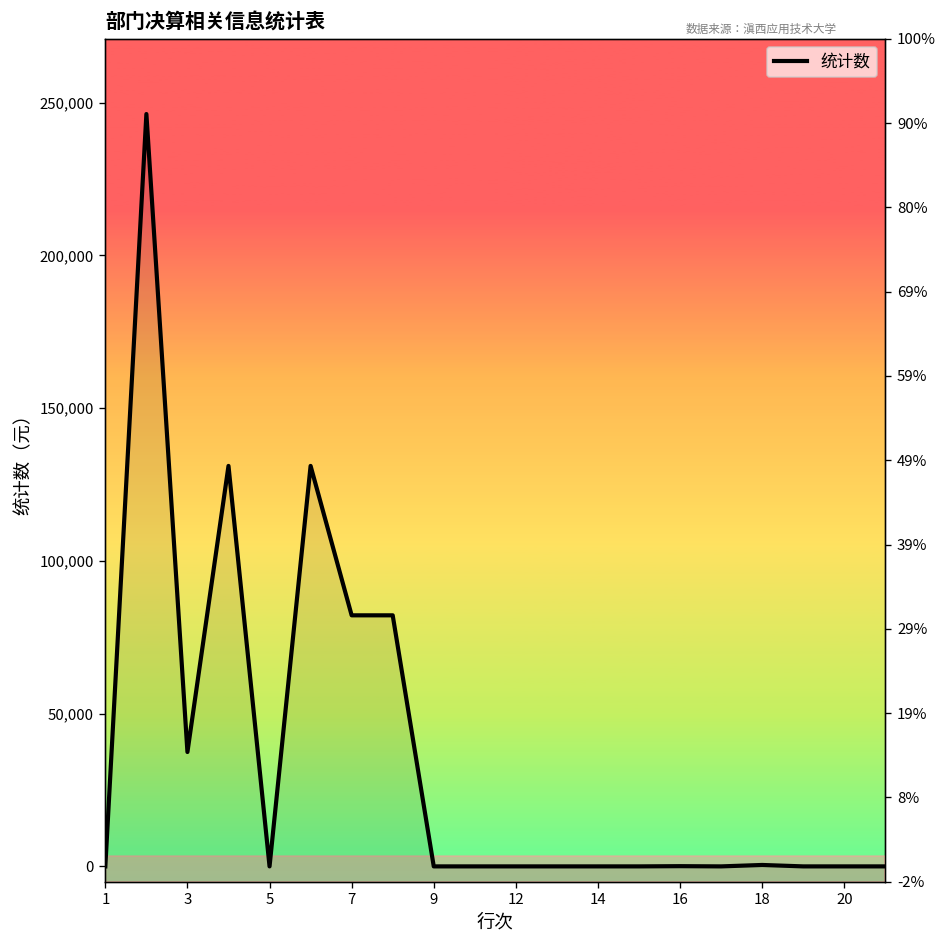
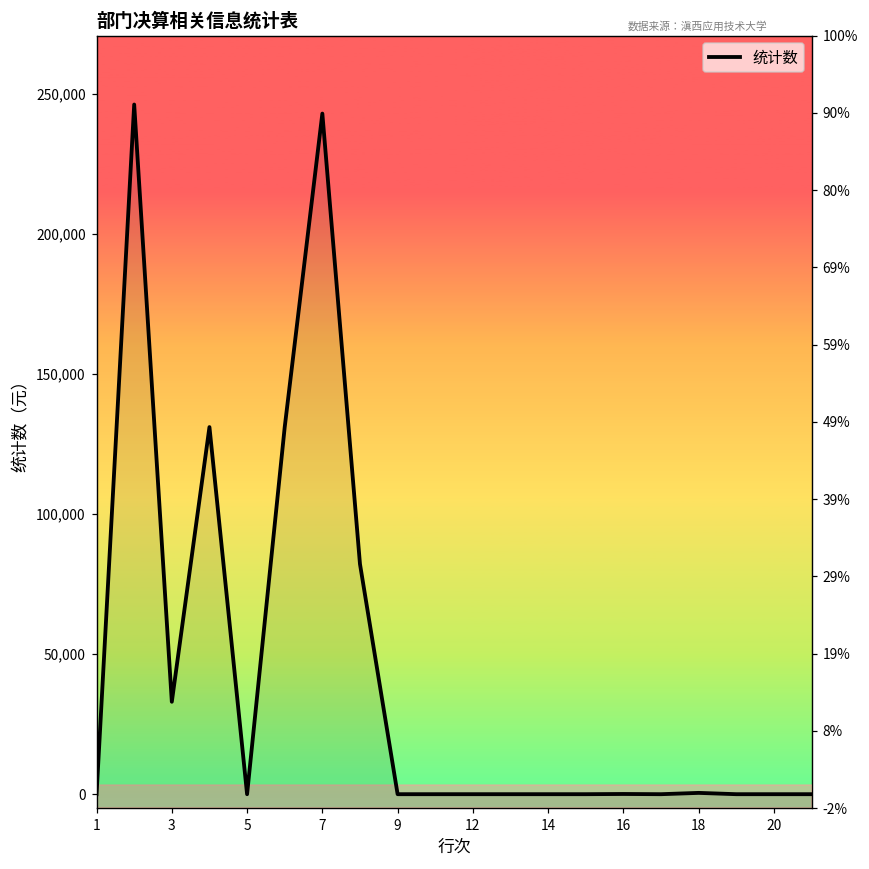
  {
-   "3": "37,000",
-   "7": "82,000"
+   "3": "33,000",
+   "7": "243,000"
  }
